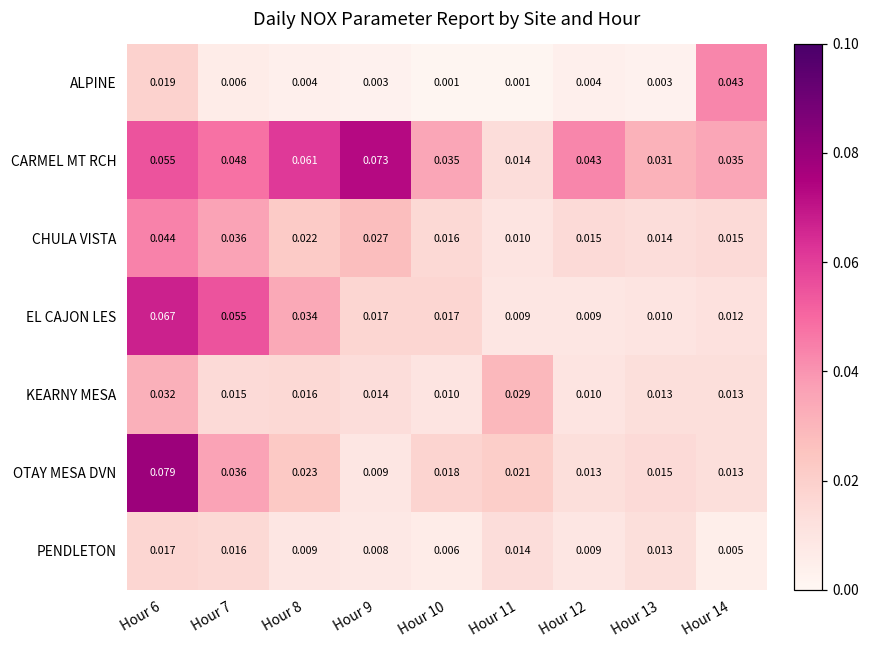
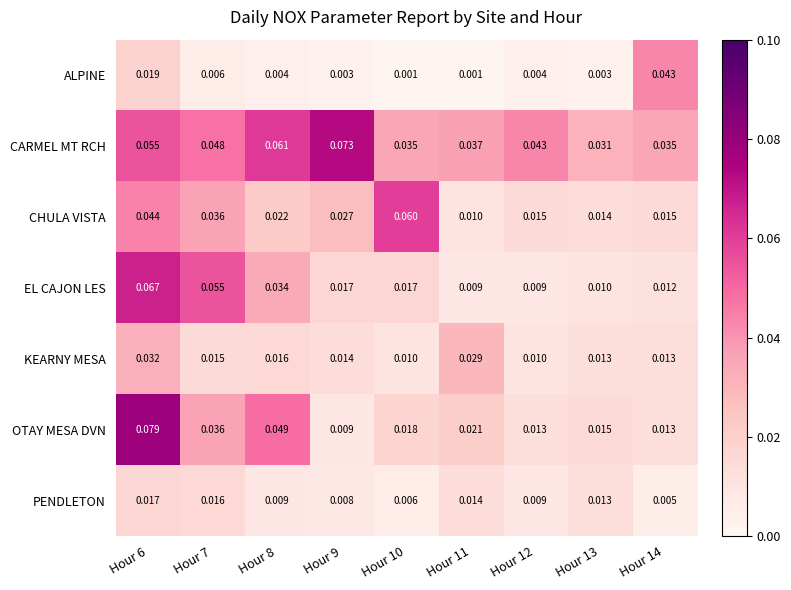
  {
    "ALPINE": {
      "Hour 6": 0.019,
      "Hour 7": 0.006,
      "Hour 8": 0.004,
      "Hour 9": 0.003,
      "Hour 10": 0.001,
      "Hour 11": 0.001,
      "Hour 12": 0.004,
      "Hour 13": 0.003,
      "Hour 14": 0.043
    },
    "CARMEL MT RCH": {
      "Hour 6": 0.055,
      "Hour 7": 0.048,
      "Hour 8": 0.061,
      "Hour 9": 0.073,
      "Hour 10": 0.035,
-     "Hour 11": 0.014,
+     "Hour 11": 0.037,
      "Hour 12": 0.043,
      "Hour 13": 0.031,
      "Hour 14": 0.035
    },
    "CHULA VISTA": {
      "Hour 6": 0.044,
      "Hour 7": 0.036,
      "Hour 8": 0.022,
      "Hour 9": 0.027,
-     "Hour 10": 0.016,
+     "Hour 10": 0.060,
      "Hour 11": 0.010,
      "Hour 12": 0.015,
      "Hour 13": 0.014,
      "Hour 14": 0.015
    },
    "EL CAJON LES": {
      "Hour 6": 0.067,
      "Hour 7": 0.055,
      "Hour 8": 0.034,
      "Hour 9": 0.017,
      "Hour 10": 0.017,
      "Hour 11": 0.009,
      "Hour 12": 0.009,
      "Hour 13": 0.010,
      "Hour 14": 0.012
    },
    "KEARNY MESA": {
      "Hour 6": 0.032,
      "Hour 7": 0.015,
      "Hour 8": 0.016,
      "Hour 9": 0.014,
      "Hour 10": 0.010,
      "Hour 11": 0.029,
      "Hour 12": 0.010,
      "Hour 13": 0.013,
      "Hour 14": 0.013
    },
    "OTAY MESA DVN": {
      "Hour 6": 0.079,
      "Hour 7": 0.036,
-     "Hour 8": 0.023,
+     "Hour 8": 0.049,
      "Hour 9": 0.009,
      "Hour 10": 0.018,
      "Hour 11": 0.021,
      "Hour 12": 0.013,
      "Hour 13": 0.015,
      "Hour 14": 0.013
    },
    "PENDLETON": {
      "Hour 6": 0.017,
      "Hour 7": 0.016,
      "Hour 8": 0.009,
      "Hour 9": 0.008,
      "Hour 10": 0.006,
      "Hour 11": 0.014,
      "Hour 12": 0.009,
      "Hour 13": 0.013,
      "Hour 14": 0.005
    }
  }
